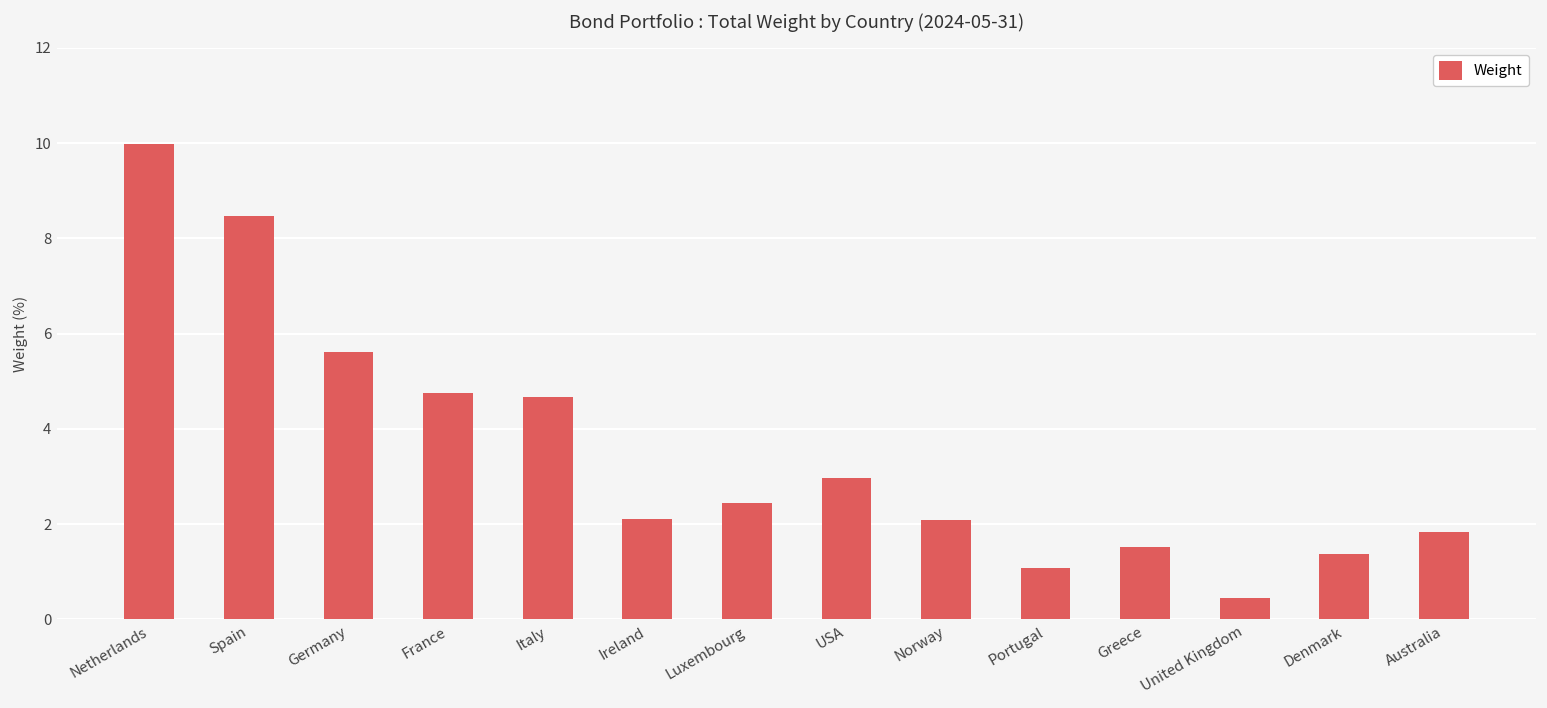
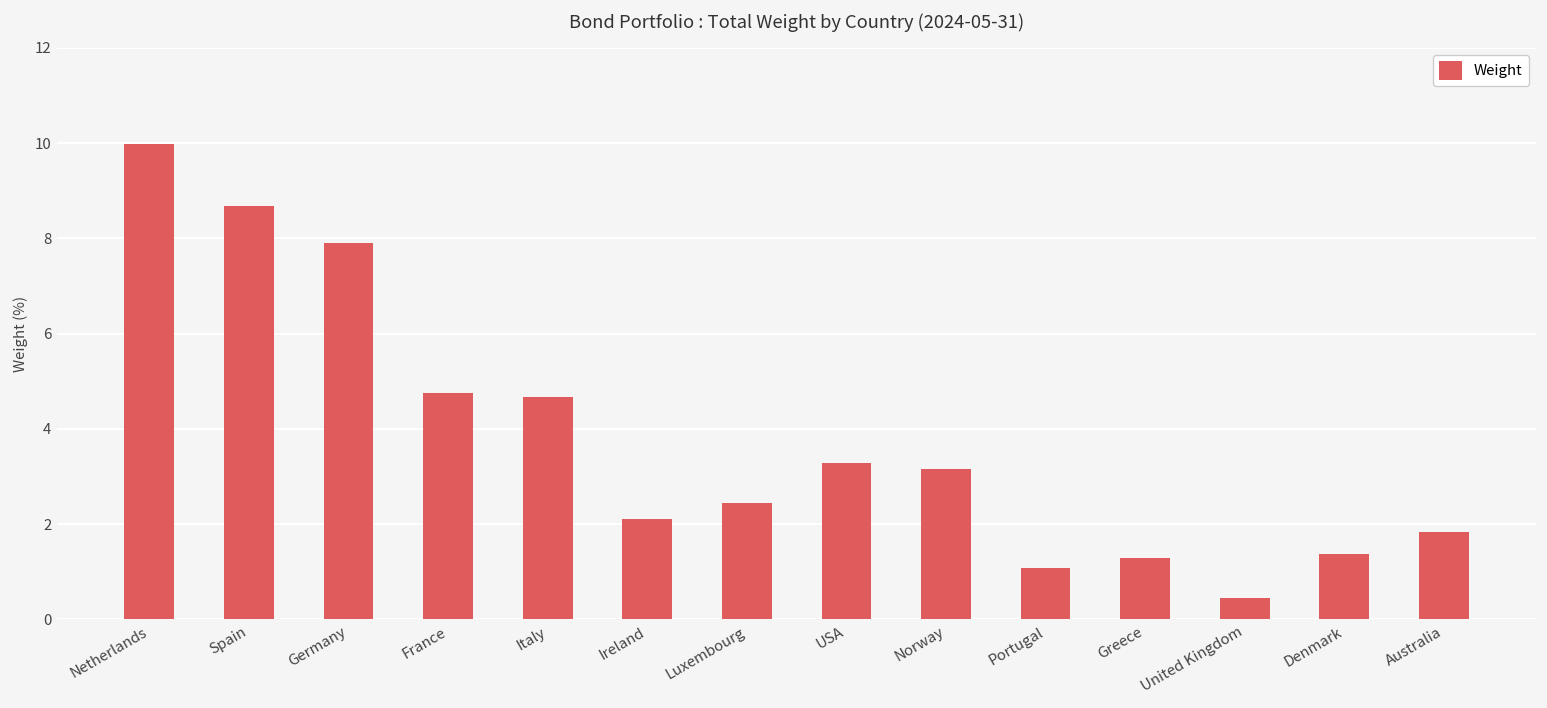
  {
    "Netherlands": 10.0,
-   "Spain": 8.5,
-   "Germany": 5.6,
+   "Spain": 8.7,
+   "Germany": 7.9,
    "France": 4.8,
    "Italy": 4.7,
    "Ireland": 2.1,
    "Luxembourg": 2.4,
-   "USA": 3.0,
-   "Norway": 2.1,
+   "USA": 3.3,
+   "Norway": 3.2,
    "Portugal": 1.1,
-   "Greece": 1.5,
+   "Greece": 1.3,
    "United Kingdom": 0.5,
    "Denmark": 1.4,
    "Australia": 1.8
  }
